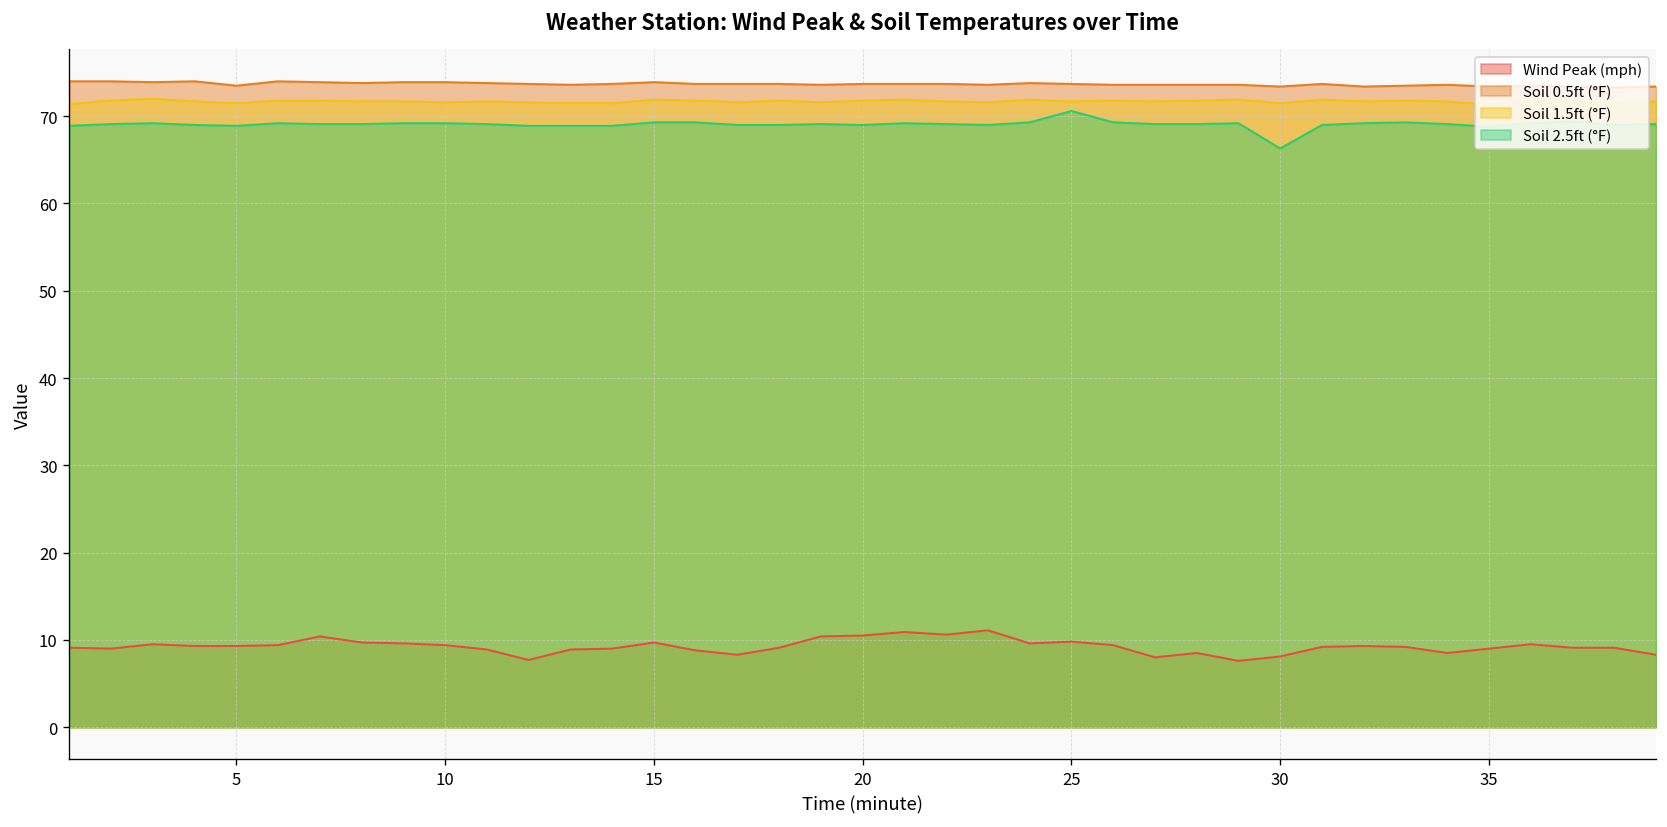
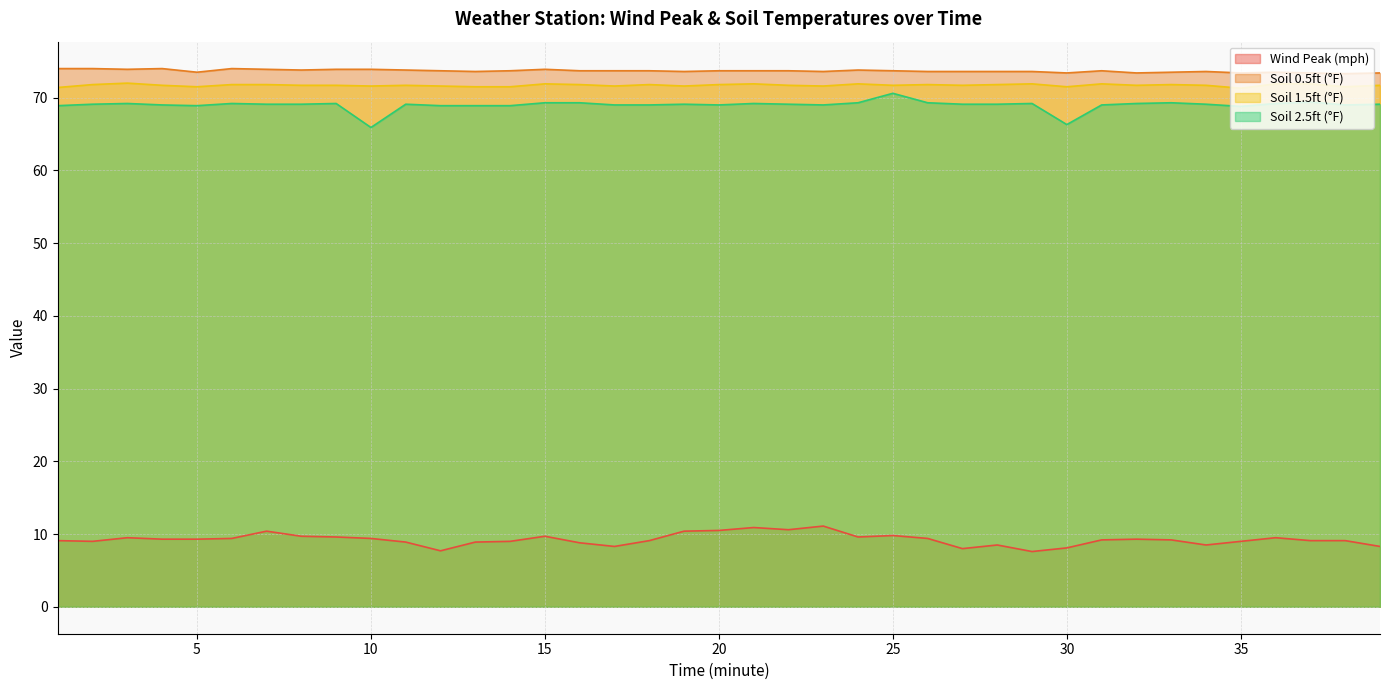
  {
    "Soil 2.5ft (°F)": {
      "5": 69,
-     "10": 69,
+     "10": 66,
      "15": 69,
      "20": 69,
      "25": 71,
      "30": 66
    }
  }
